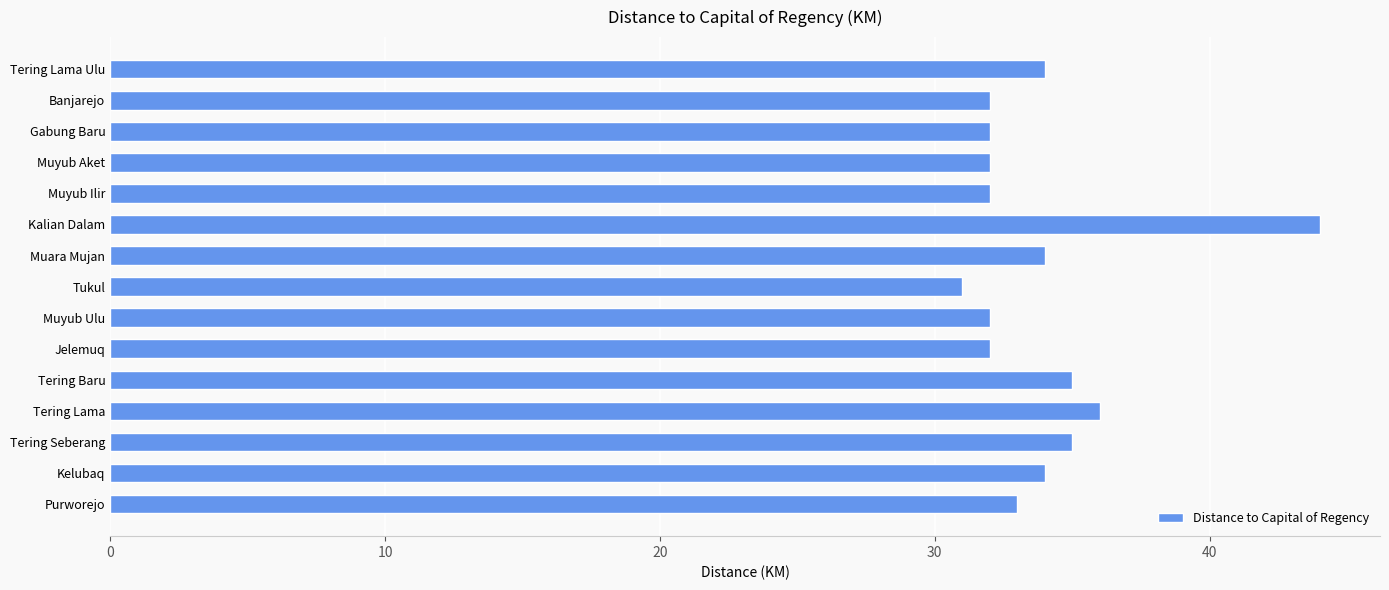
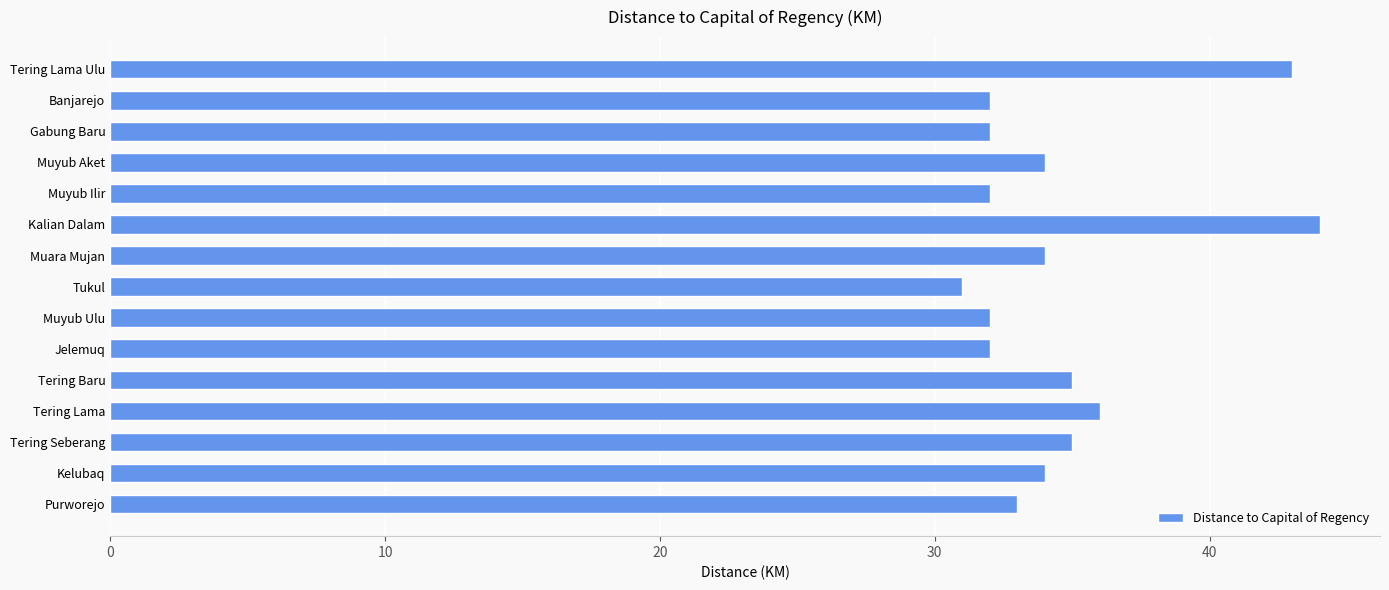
  {
-   "Tering Lama Ulu": 34,
+   "Tering Lama Ulu": 43,
    "Banjarejo": 32,
    "Gabung Baru": 32,
-   "Muyub Aket": 32,
+   "Muyub Aket": 34,
    "Muyub Ilir": 32,
    "Kalian Dalam": 44,
    "Muara Mujan": 34,
    "Tukul": 31,
    "Muyub Ulu": 32,
    "Jelemuq": 32,
    "Tering Baru": 35,
    "Tering Lama": 36,
    "Tering Seberang": 35,
    "Kelubaq": 34,
    "Purworejo": 33
  }
